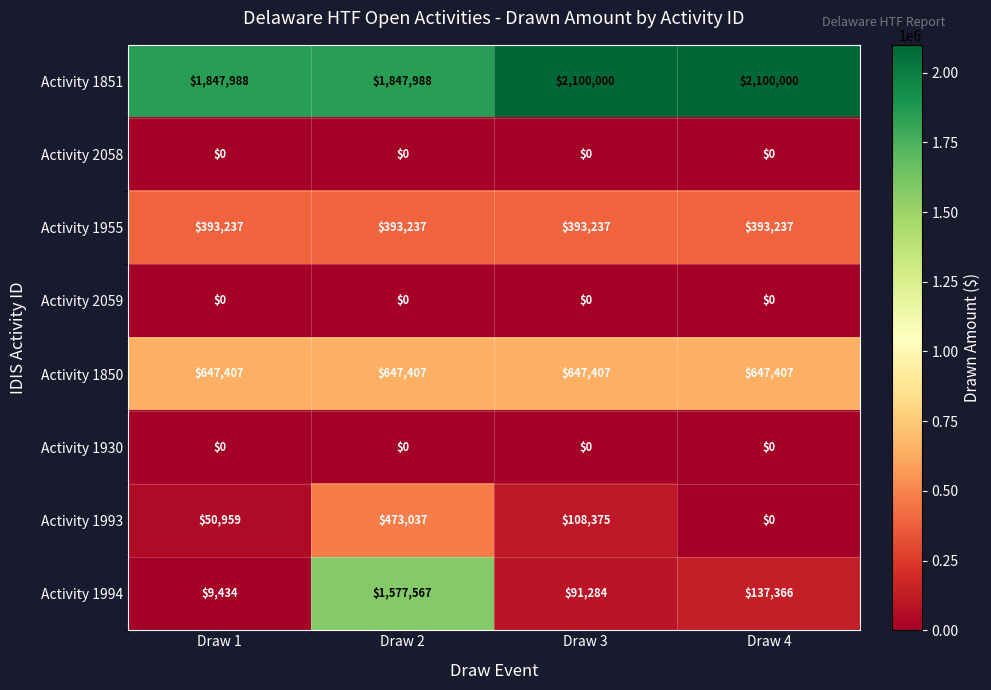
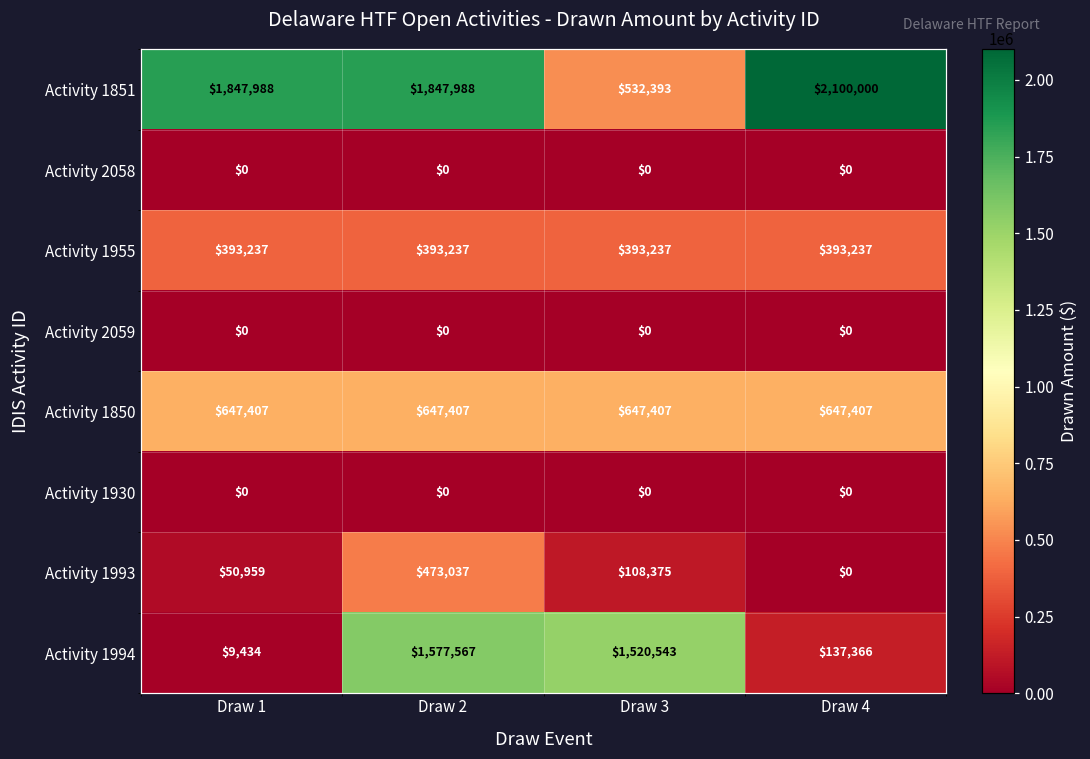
  {
    "Activity 1851": {
      "Draw 1": "$1,847,988",
      "Draw 2": "$1,847,988",
-     "Draw 3": "$2,100,000",
+     "Draw 3": "$532,393",
      "Draw 4": "$2,100,000"
    },
    "Activity 2058": {
      "Draw 1": "$0",
      "Draw 2": "$0",
      "Draw 3": "$0",
      "Draw 4": "$0"
    },
    "Activity 1955": {
      "Draw 1": "$393,237",
      "Draw 2": "$393,237",
      "Draw 3": "$393,237",
      "Draw 4": "$393,237"
    },
    "Activity 2059": {
      "Draw 1": "$0",
      "Draw 2": "$0",
      "Draw 3": "$0",
      "Draw 4": "$0"
    },
    "Activity 1850": {
      "Draw 1": "$647,407",
      "Draw 2": "$647,407",
      "Draw 3": "$647,407",
      "Draw 4": "$647,407"
    },
    "Activity 1930": {
      "Draw 1": "$0",
      "Draw 2": "$0",
      "Draw 3": "$0",
      "Draw 4": "$0"
    },
    "Activity 1993": {
      "Draw 1": "$50,959",
      "Draw 2": "$473,037",
      "Draw 3": "$108,375",
      "Draw 4": "$0"
    },
    "Activity 1994": {
      "Draw 1": "$9,434",
      "Draw 2": "$1,577,567",
-     "Draw 3": "$91,284",
+     "Draw 3": "$1,520,543",
      "Draw 4": "$137,366"
    }
  }
